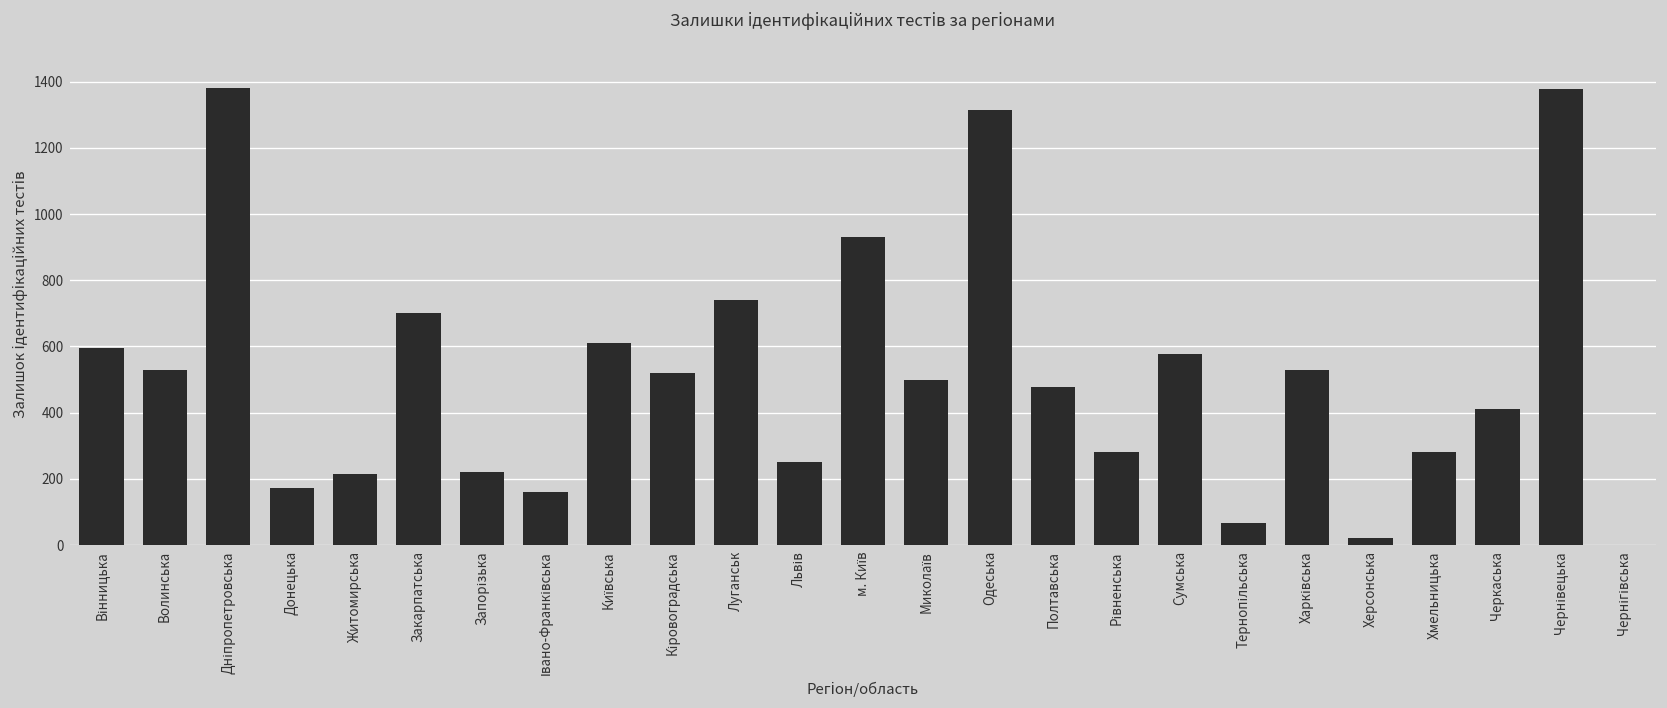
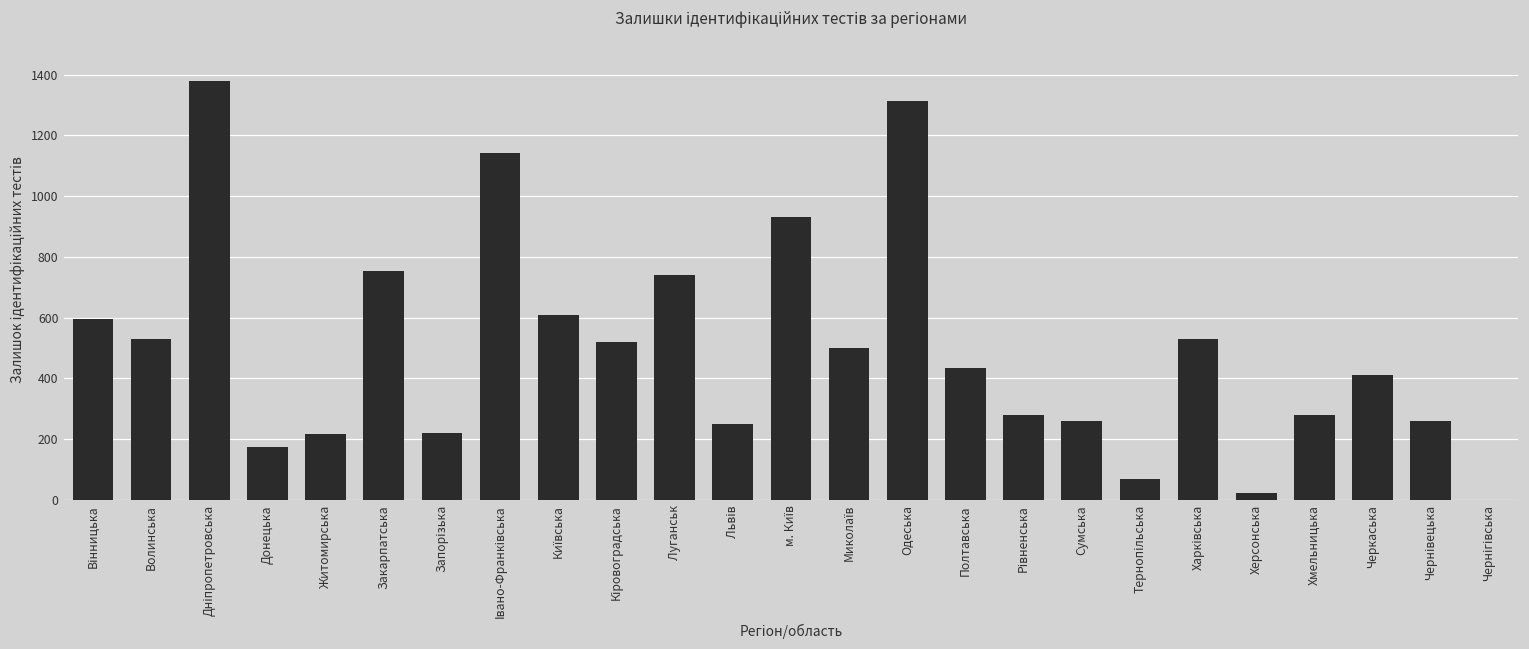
  {
    "Вінницька": 590,
    "Волинська": 530,
    "Дніпропетровська": 1380,
    "Донецька": 170,
    "Житомирська": 220,
-   "Закарпатська": 700,
+   "Закарпатська": 750,
    "Запорізька": 220,
-   "Івано-Франківська": 160,
+   "Івано-Франківська": 1140,
    "Київська": 610,
    "Кіровоградська": 520,
    "Луганськ": 740,
    "Львів": 250,
    "м. Київ": 930,
    "Миколаїв": 500,
    "Одеська": 1320,
-   "Полтавська": 480,
+   "Полтавська": 430,
    "Рівненська": 280,
-   "Сумська": 580,
+   "Сумська": 260,
    "Тернопільська": 70,
    "Харківська": 530,
    "Херсонська": 20,
    "Хмельницька": 280,
    "Черкаська": 410,
-   "Чернівецька": 1380,
+   "Чернівецька": 260,
    "Чернігівська": 0
  }
